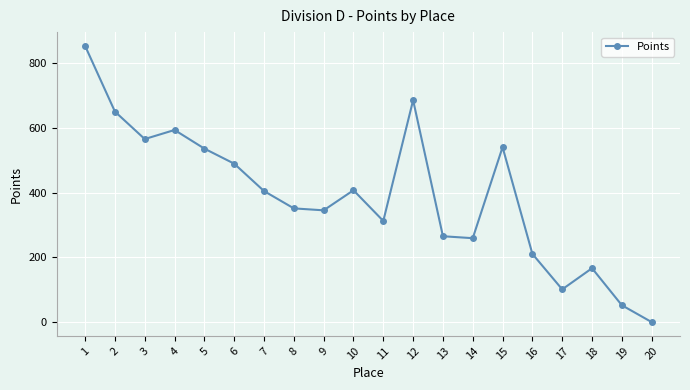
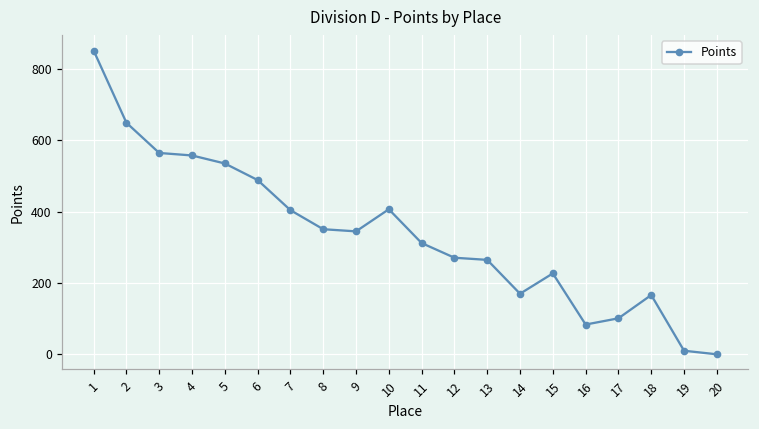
  {
    "1": 850,
    "2": 650,
    "3": 570,
-   "4": 590,
+   "4": 560,
    "5": 540,
    "6": 490,
    "7": 400,
    "8": 350,
    "9": 350,
    "10": 410,
    "11": 310,
-   "12": 690,
+   "12": 270,
    "13": 270,
-   "14": 260,
-   "15": 540,
-   "16": 210,
+   "14": 170,
+   "15": 230,
+   "16": 80,
    "17": 100,
    "18": 170,
-   "19": 50,
+   "19": 10,
    "20": 0
  }
